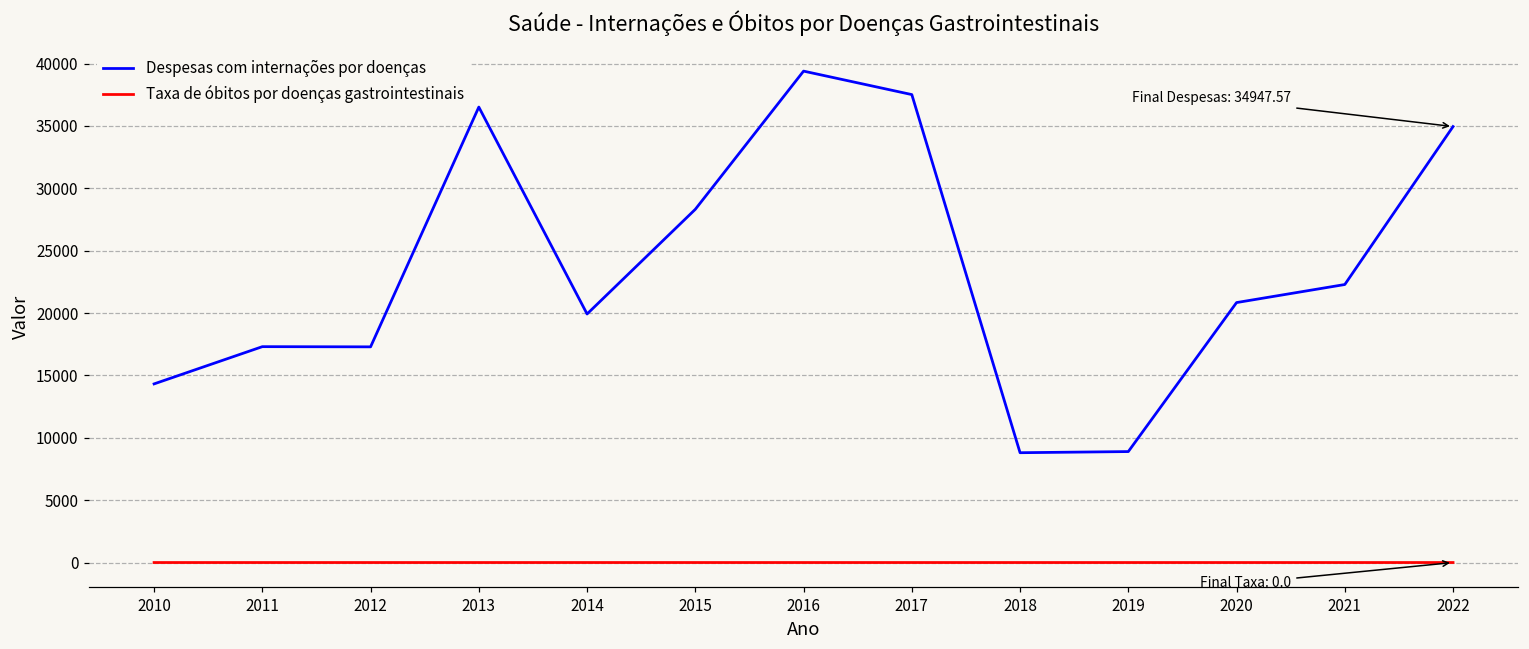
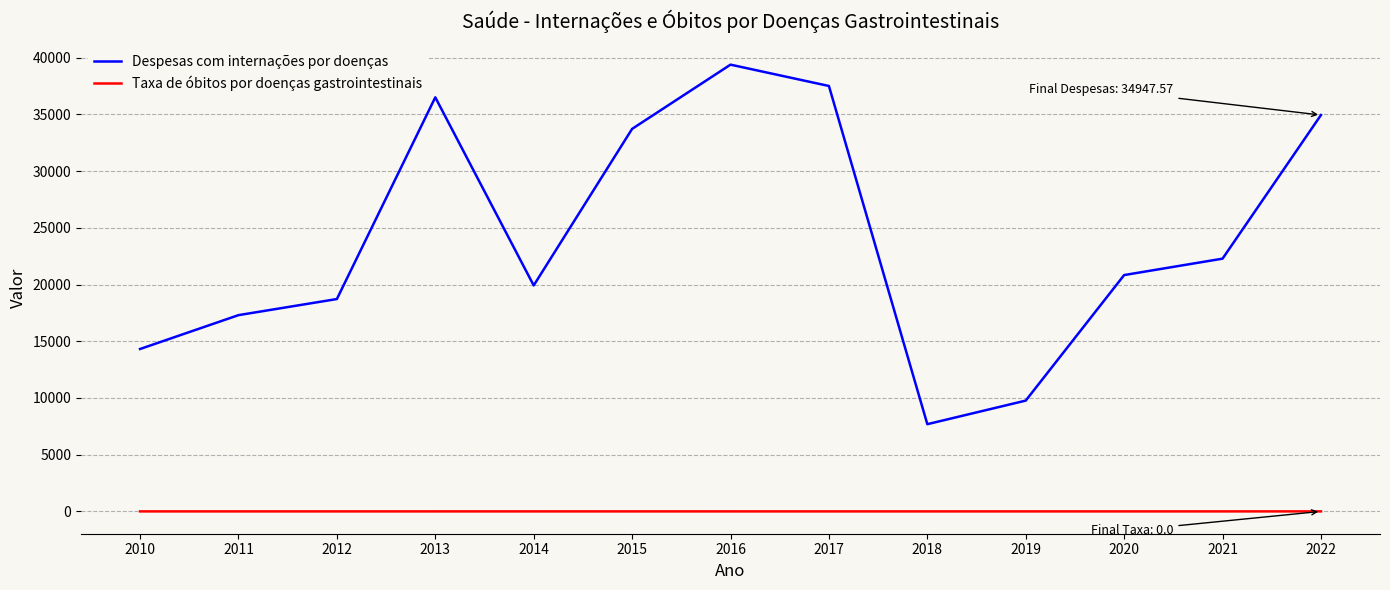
  {
    "Despesas com internações por doenças": {
      "2010": 14300,
      "2011": 17300,
-     "2012": 17300,
+     "2012": 18700,
      "2013": 36500,
      "2014": 19900,
-     "2015": 28300,
+     "2015": 33700,
      "2016": 39400,
      "2017": 37500,
-     "2018": 8800,
-     "2019": 8900,
+     "2018": 7700,
+     "2019": 9800,
      "2020": 20800,
      "2021": 22300
    },
    "Taxa de óbitos por doenças gastrointestinais": {
      "2010": 0,
      "2011": 0,
      "2012": 0,
      "2013": 0,
      "2014": 0,
      "2015": 0,
      "2016": 0,
      "2017": 0,
      "2018": 0,
      "2019": 0,
      "2022": 0
    }
  }
